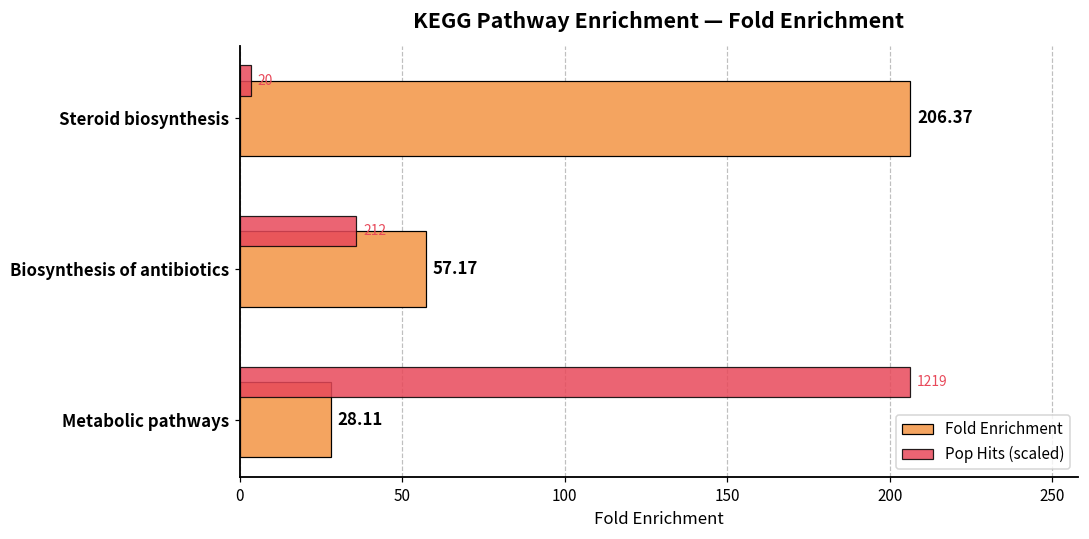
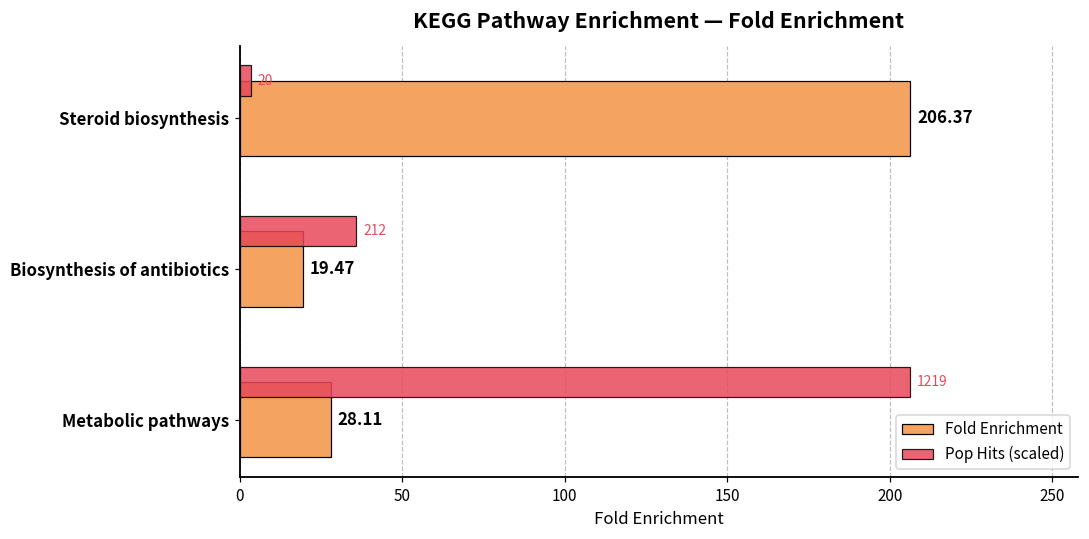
  {
    "Fold Enrichment": {
      "Steroid biosynthesis": 206.37,
-     "Biosynthesis of antibiotics": 57.17,
+     "Biosynthesis of antibiotics": 19.47,
      "Metabolic pathways": 28.11
    },
    "Pop Hits (scaled)": {
      "Steroid biosynthesis": 3,
      "Biosynthesis of antibiotics": 36
    }
  }
